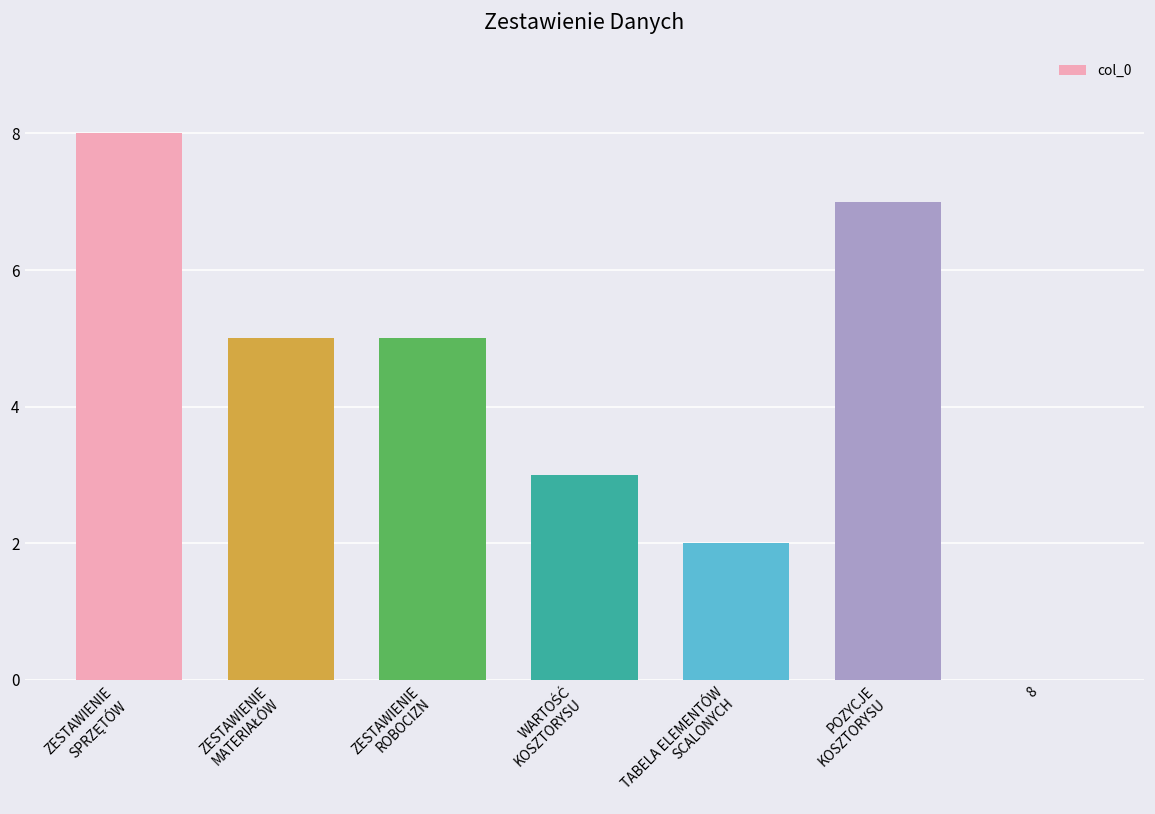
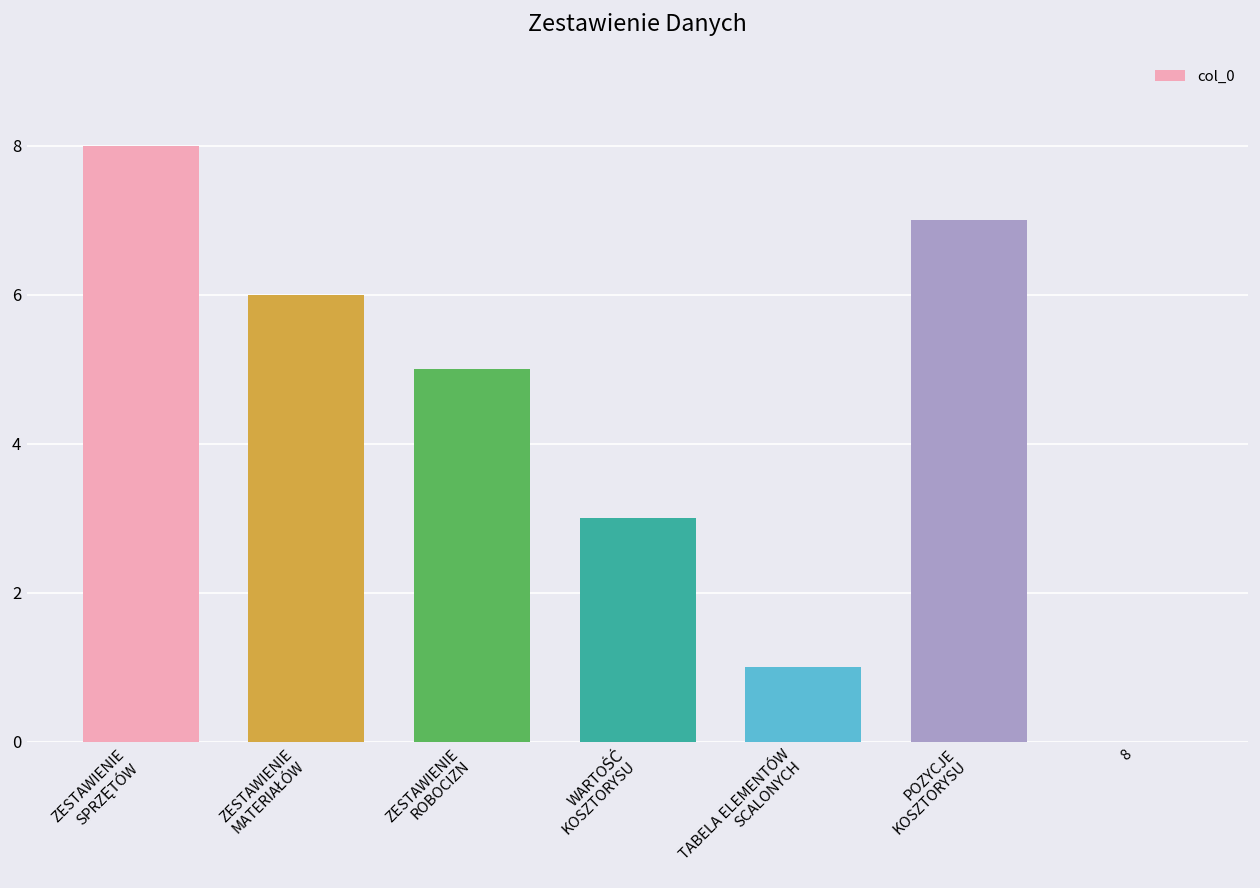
  {
    "ZESTAWIENIE SPRZĘTÓW": 8,
-   "ZESTAWIENIE MATERIAŁÓW": 5,
+   "ZESTAWIENIE MATERIAŁÓW": 6,
    "ZESTAWIENIE ROBOCIZN": 5,
    "WARTOŚĆ KOSZTORYSU": 3,
-   "TABELA ELEMENTÓW SCALONYCH": 2,
+   "TABELA ELEMENTÓW SCALONYCH": 1,
    "POZYCJE KOSZTORYSU": 7,
    "8": 0
  }
